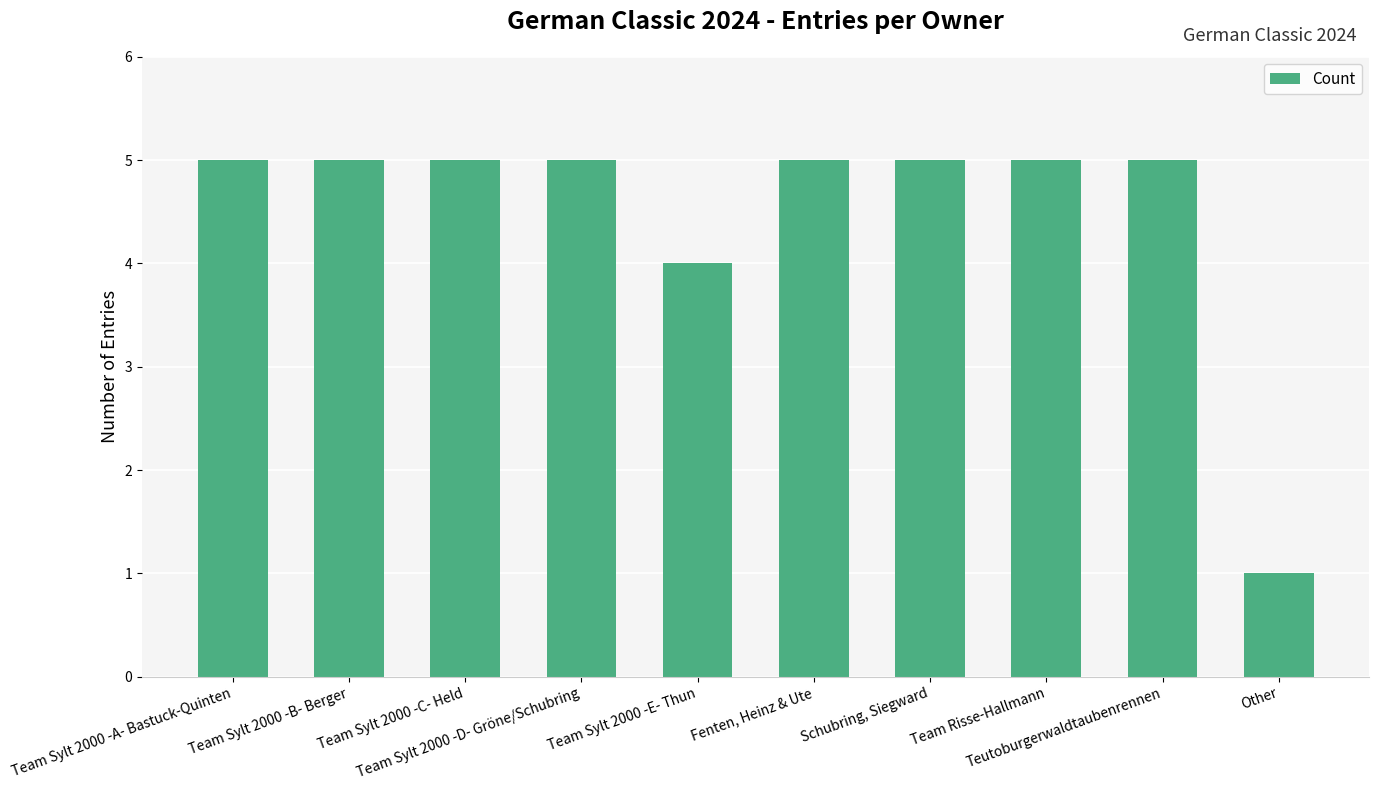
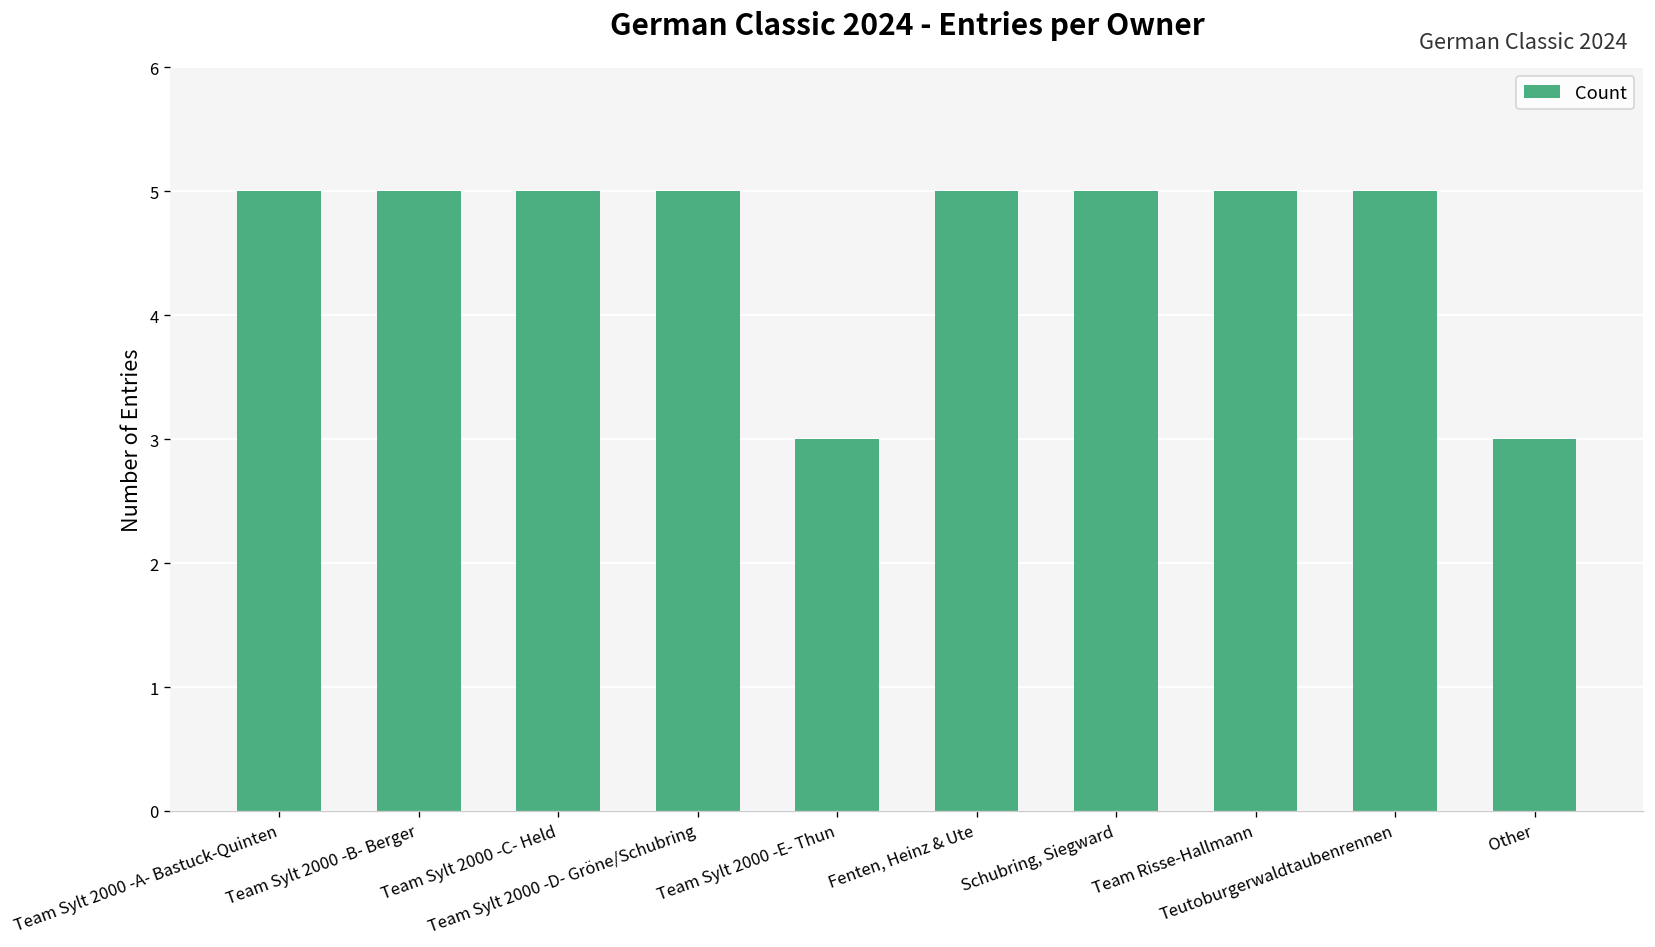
  {
    "Team Sylt 2000 -A- Bastuck-Quinten": 5,
    "Team Sylt 2000 -B- Berger": 5,
    "Team Sylt 2000 -C- Held": 5,
    "Team Sylt 2000 -D- Gröne/Schubring": 5,
-   "Team Sylt 2000 -E- Thun": 4,
+   "Team Sylt 2000 -E- Thun": 3,
    "Fenten, Heinz & Ute": 5,
    "Schubring, Siegward": 5,
    "Team Risse-Hallmann": 5,
    "Teutoburgerwaldtaubenrennen": 5,
-   "Other": 1
+   "Other": 3
  }
